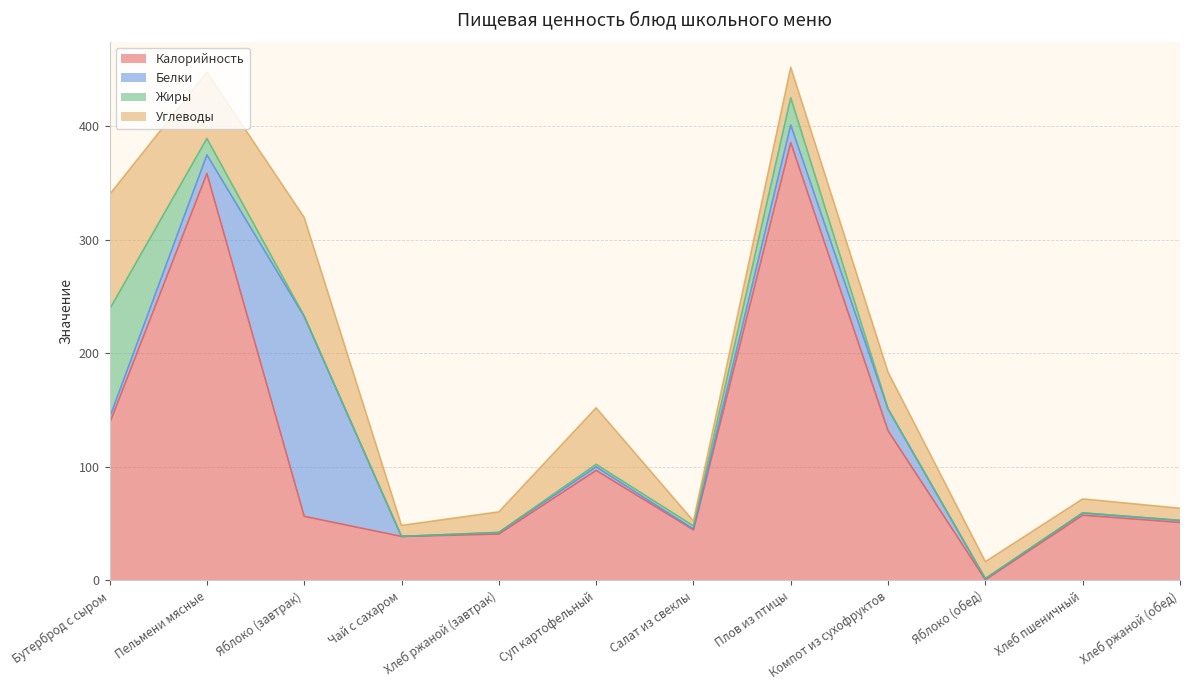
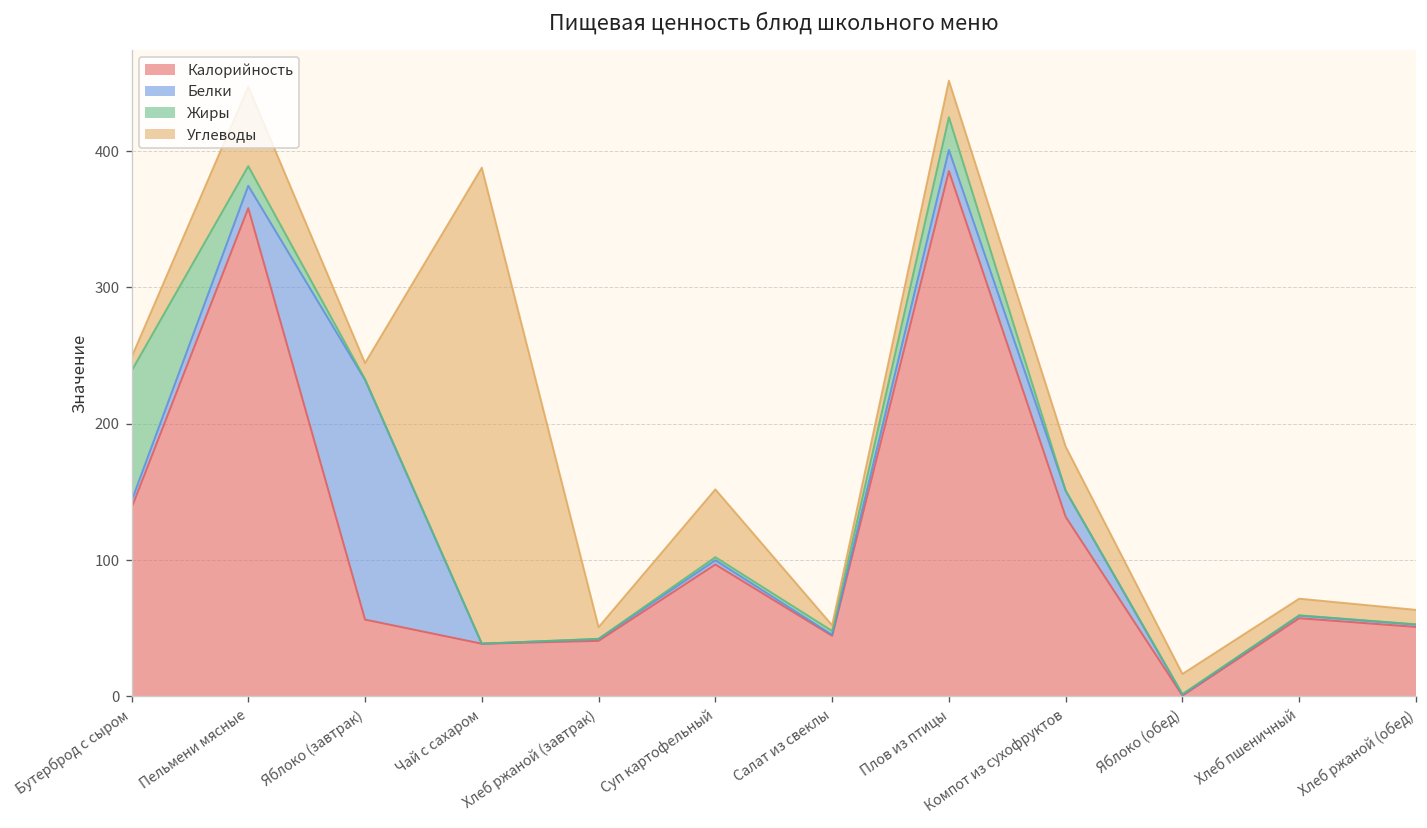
  {
    "Калорийность": {
      "Бутерброд с сыром": 138,
      "Пельмени мясные": 358,
      "Яблоко (завтрак)": 56,
      "Суп картофельный": 97,
      "Плов из птицы": 385,
      "Компот из сухофруктов": 132
    },
    "Белки": {
      "Бутерброд с сыром": 5,
      "Пельмени мясные": 16,
      "Суп картофельный": 3,
      "Плов из птицы": 16
    },
    "Жиры": {
      "Бутерброд с сыром": 95,
      "Пельмени мясные": 14,
      "Суп картофельный": 2,
      "Салат из свеклы": 3,
      "Плов из птицы": 24
    },
    "Углеводы": {
-     "Бутерброд с сыром": 101,
-     "Яблоко (завтрак)": 87,
-     "Чай с сахаром": 10,
-     "Хлеб ржаной (завтрак)": 18,
+     "Бутерброд с сыром": 10,
+     "Яблоко (завтрак)": 12,
+     "Чай с сахаром": 349,
+     "Хлеб ржаной (завтрак)": 9,
      "Суп картофельный": 50,
      "Салат из свеклы": 4,
      "Плов из птицы": 27,
      "Компот из сухофруктов": 32,
      "Яблоко (обед)": 15,
      "Хлеб пшеничный": 12,
      "Хлеб ржаной (обед)": 11
    }
  }
